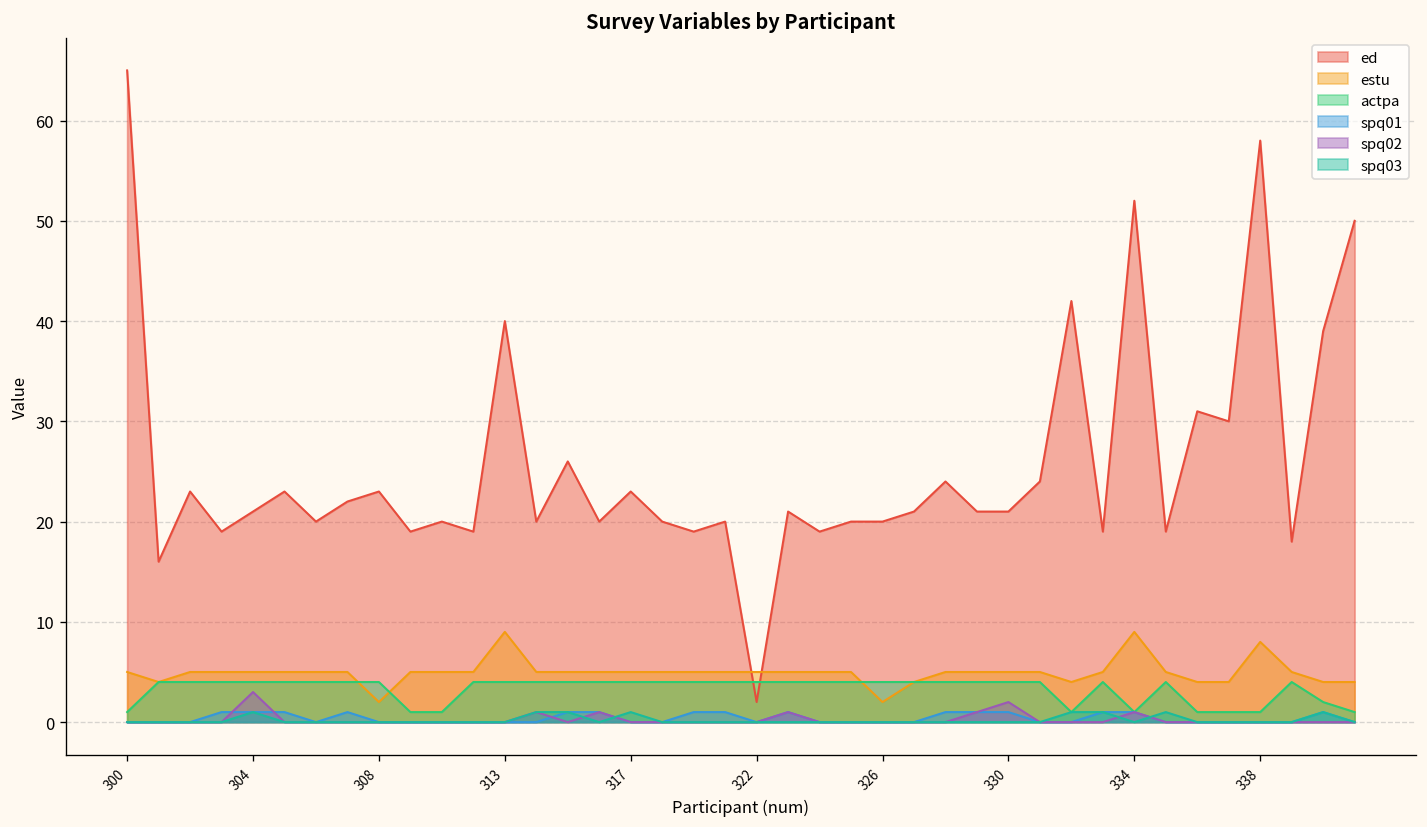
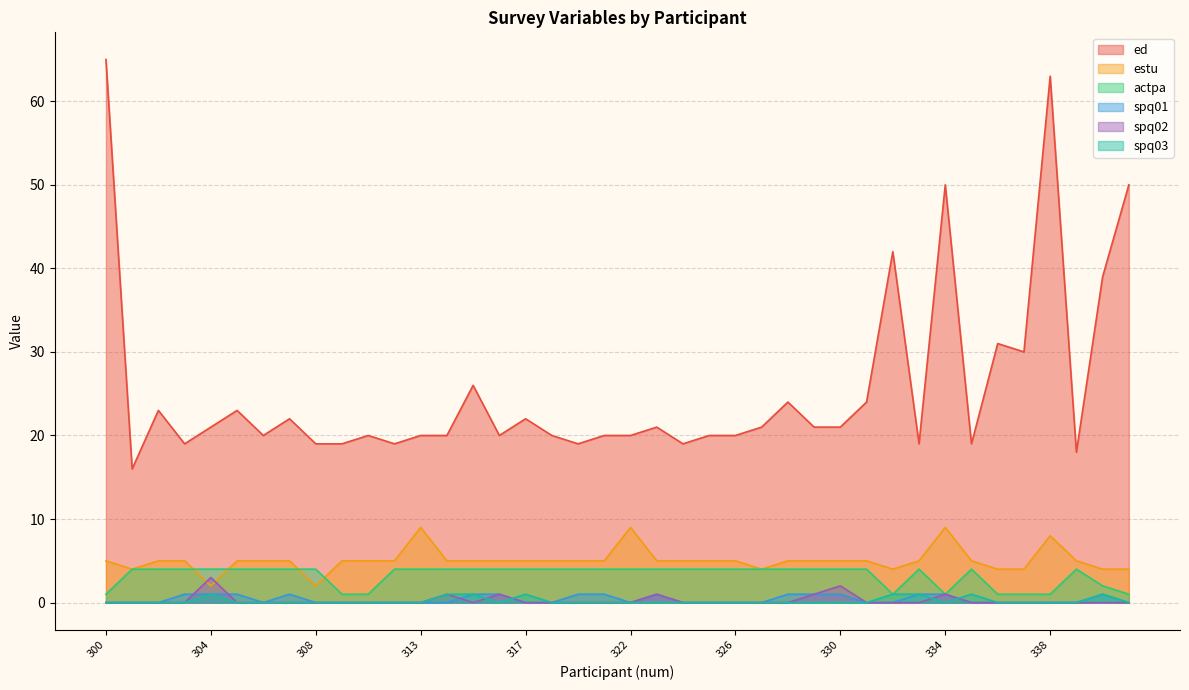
  {
    "ed": {
      "300": 65,
      "304": 21,
-     "308": 23,
-     "313": 40,
-     "317": 23,
-     "322": 2,
+     "308": 19,
+     "313": 20,
+     "317": 22,
+     "322": 20,
      "326": 20,
      "330": 21,
-     "334": 52,
-     "338": 58
+     "334": 50,
+     "338": 63
    },
    "estu": {
      "300": 5,
-     "304": 5,
+     "304": 2,
      "308": 2,
      "313": 9,
      "317": 5,
-     "322": 5,
-     "326": 2,
+     "322": 9,
+     "326": 5,
      "330": 5,
      "334": 9,
      "338": 8
    },
    "spq02": {
      "304": 3,
      "330": 2
    }
  }
